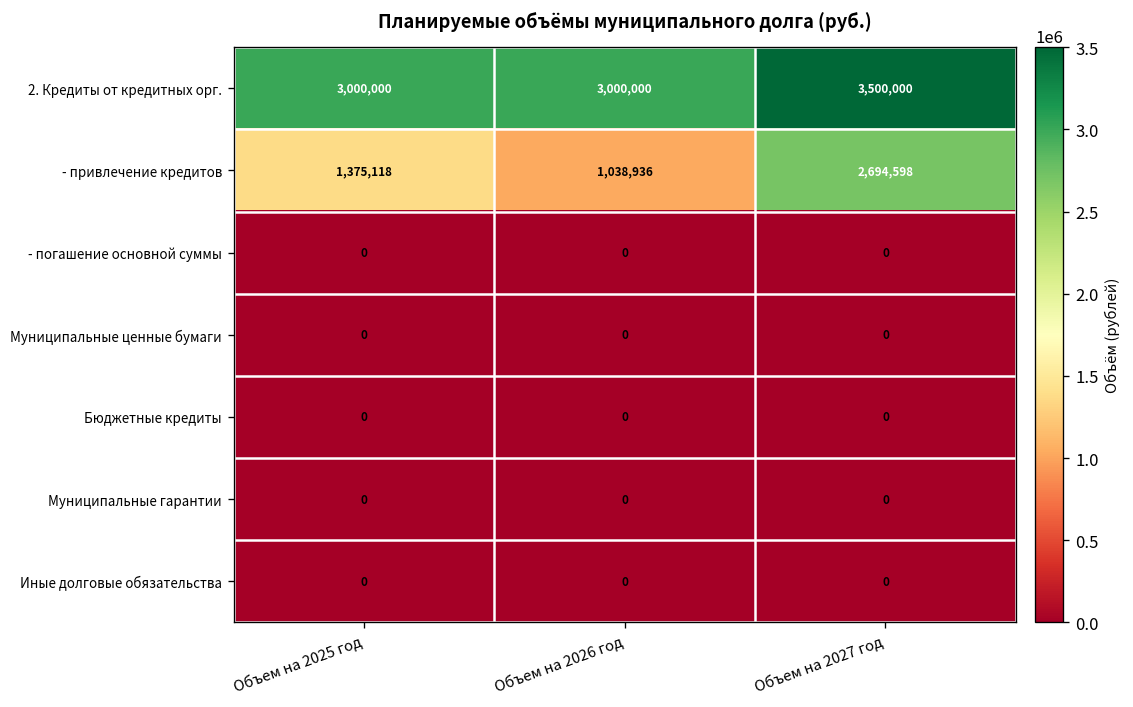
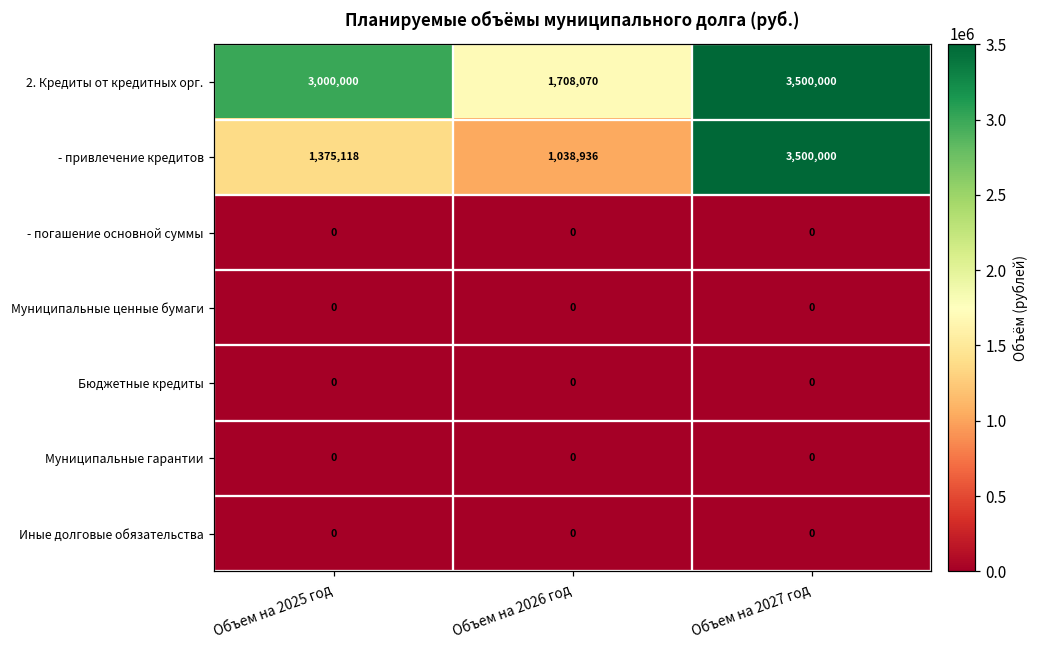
  {
    "2. Кредиты от кредитных орг.": {
      "Объем на 2025 год": "3,000,000",
-     "Объем на 2026 год": "3,000,000",
+     "Объем на 2026 год": "1,708,070",
      "Объем на 2027 год": "3,500,000"
    },
    "- привлечение кредитов": {
      "Объем на 2025 год": "1,375,118",
      "Объем на 2026 год": "1,038,936",
-     "Объем на 2027 год": "2,694,598"
+     "Объем на 2027 год": "3,500,000"
    },
    "- погашение основной суммы": {
      "Объем на 2025 год": "0",
      "Объем на 2026 год": "0",
      "Объем на 2027 год": "0"
    },
    "Муниципальные ценные бумаги": {
      "Объем на 2025 год": "0",
      "Объем на 2026 год": "0",
      "Объем на 2027 год": "0"
    },
    "Бюджетные кредиты": {
      "Объем на 2025 год": "0",
      "Объем на 2026 год": "0",
      "Объем на 2027 год": "0"
    },
    "Муниципальные гарантии": {
      "Объем на 2025 год": "0",
      "Объем на 2026 год": "0",
      "Объем на 2027 год": "0"
    },
    "Иные долговые обязательства": {
      "Объем на 2025 год": "0",
      "Объем на 2026 год": "0",
      "Объем на 2027 год": "0"
    }
  }
